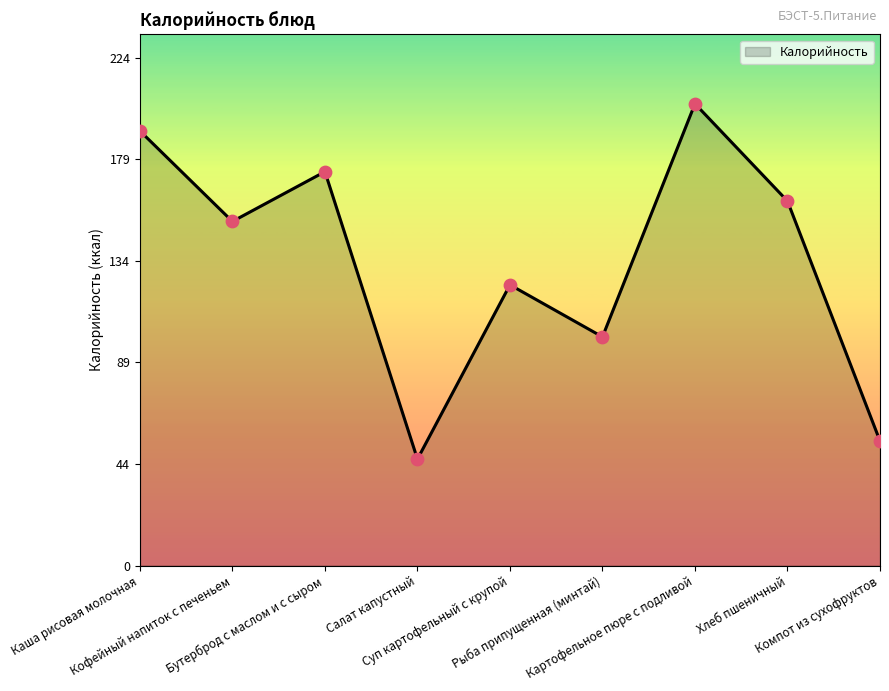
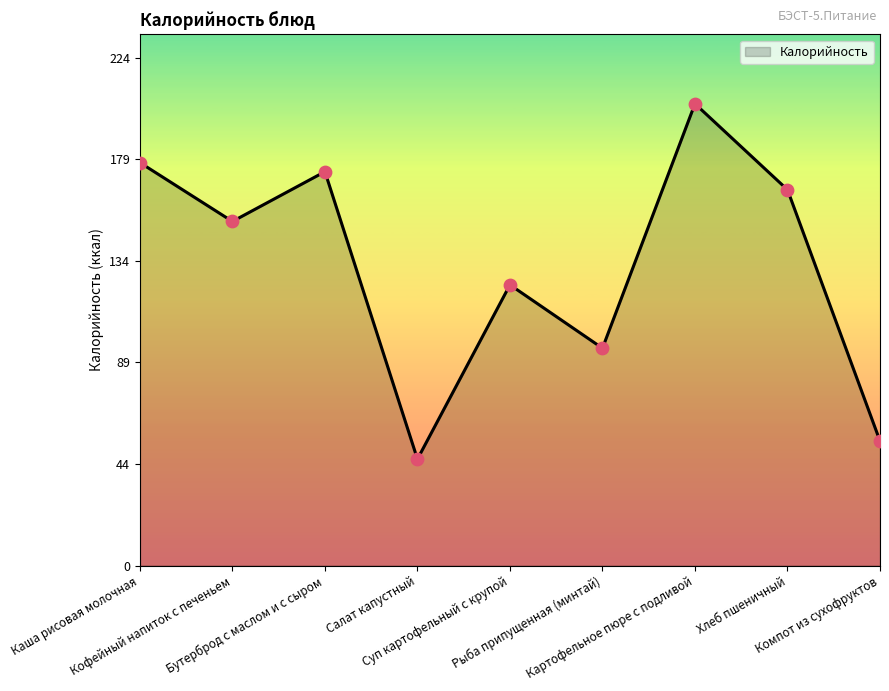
  {
-   "Каша рисовая молочная": 192,
+   "Каша рисовая молочная": 178,
    "Кофейный напиток с печеньем": 152,
    "Бутерброд с маслом и с сыром": 174,
    "Салат капустный": 47,
    "Суп картофельный с крупой": 124,
-   "Рыба припущенная (минтай)": 101,
+   "Рыба припущенная (минтай)": 96,
    "Картофельное пюре с подливой": 204,
-   "Хлеб пшеничный": 161,
+   "Хлеб пшеничный": 166,
    "Компот из сухофруктов": 55
  }
